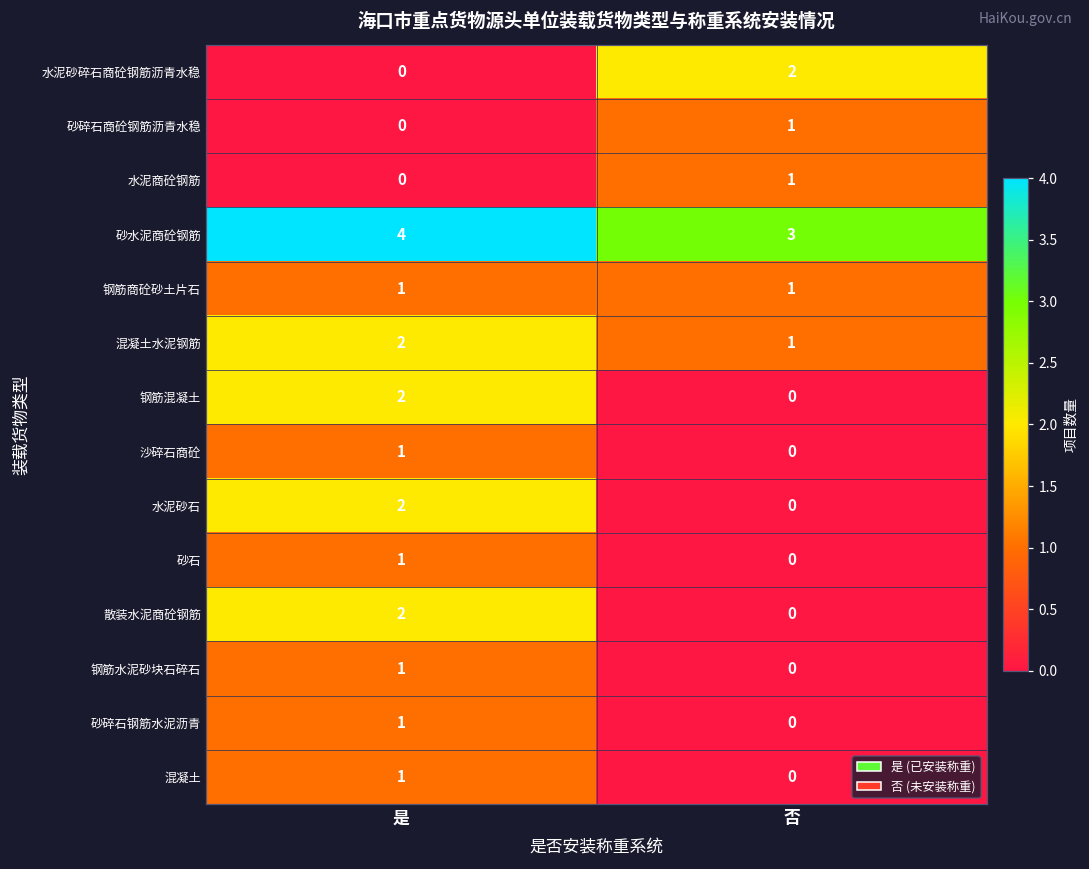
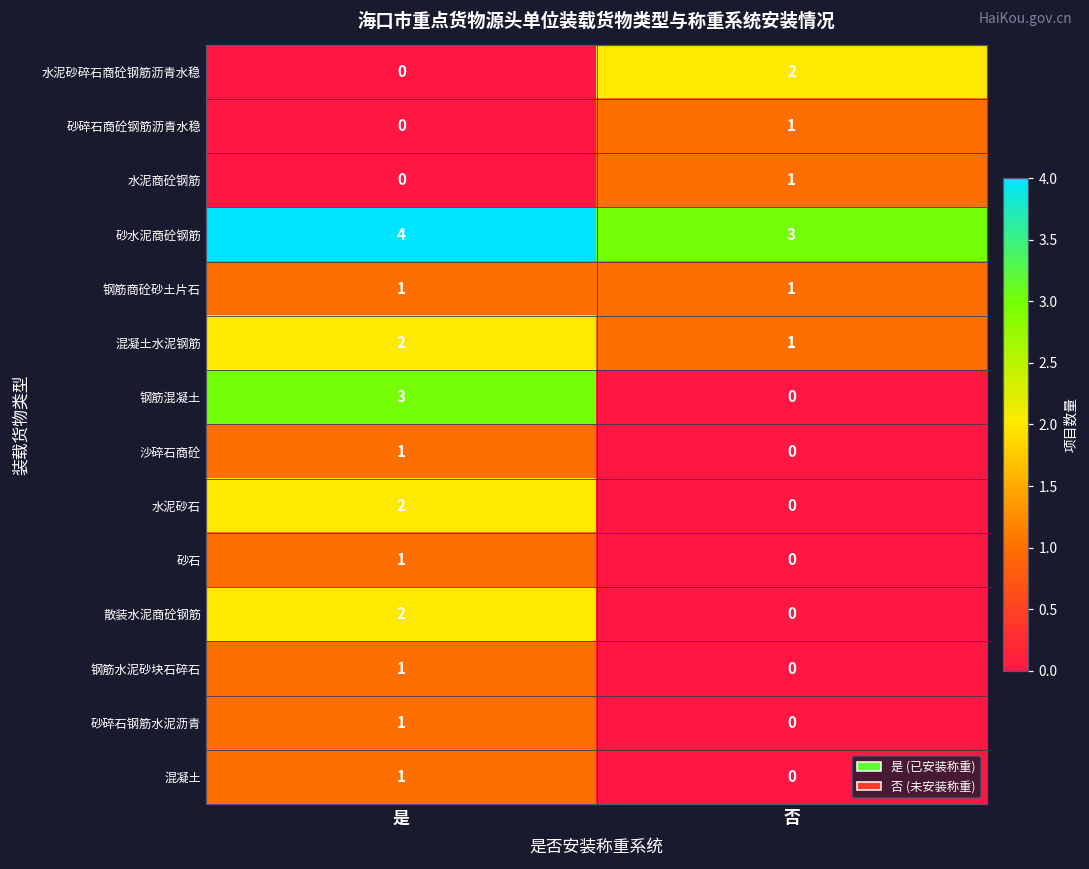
  {
    "水泥砂碎石商砼钢筋沥青水稳": {
      "是": 0,
      "否": 2
    },
    "砂碎石商砼钢筋沥青水稳": {
      "是": 0,
      "否": 1
    },
    "水泥商砼钢筋": {
      "是": 0,
      "否": 1
    },
    "砂水泥商砼钢筋": {
      "是": 4,
      "否": 3
    },
    "钢筋商砼砂土片石": {
      "是": 1,
      "否": 1
    },
    "混凝土水泥钢筋": {
      "是": 2,
      "否": 1
    },
    "钢筋混凝土": {
-     "是": 2,
+     "是": 3,
      "否": 0
    },
    "沙碎石商砼": {
      "是": 1,
      "否": 0
    },
    "水泥砂石": {
      "是": 2,
      "否": 0
    },
    "砂石": {
      "是": 1,
      "否": 0
    },
    "散装水泥商砼钢筋": {
      "是": 2,
      "否": 0
    },
    "钢筋水泥砂块石碎石": {
      "是": 1,
      "否": 0
    },
    "砂碎石钢筋水泥沥青": {
      "是": 1,
      "否": 0
    },
    "混凝土": {
      "是": 1,
      "否": 0
    }
  }
